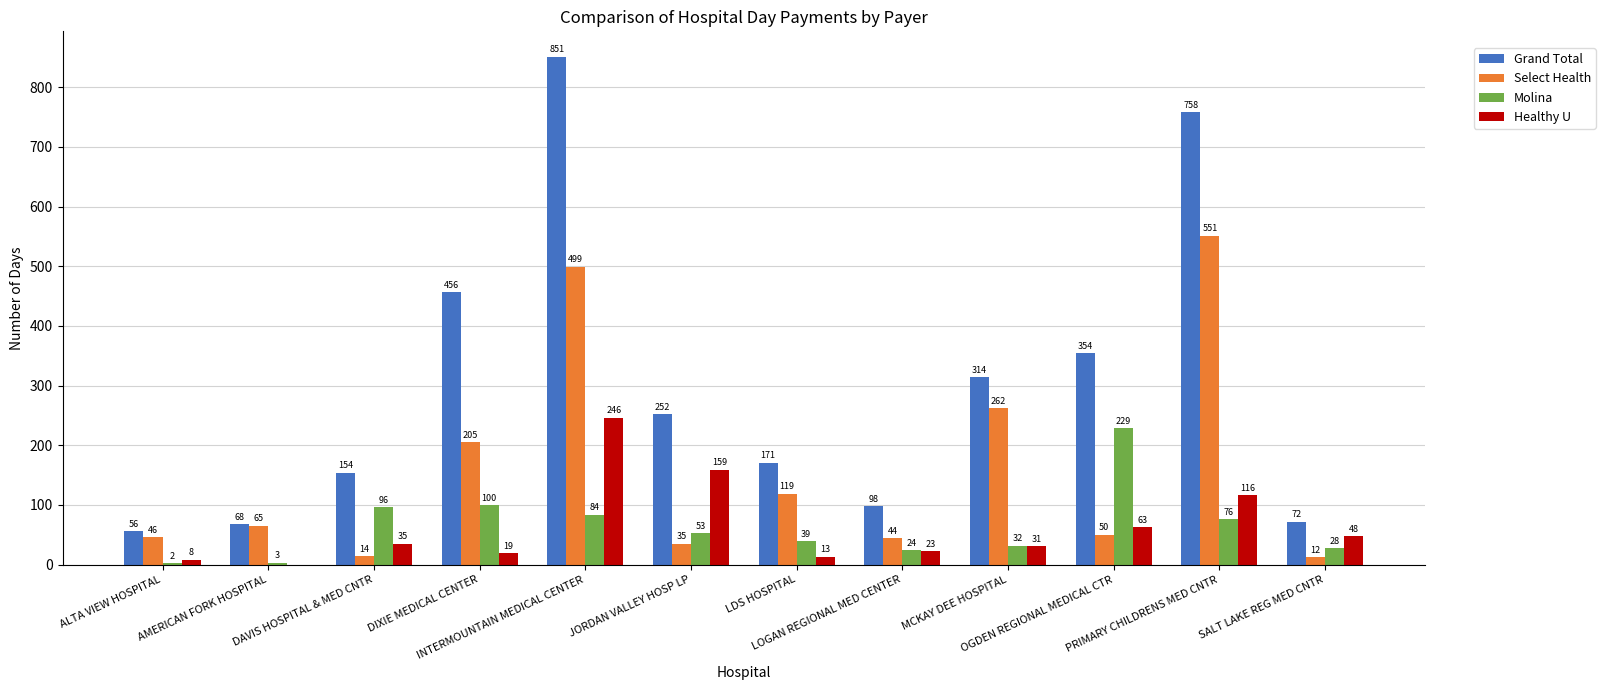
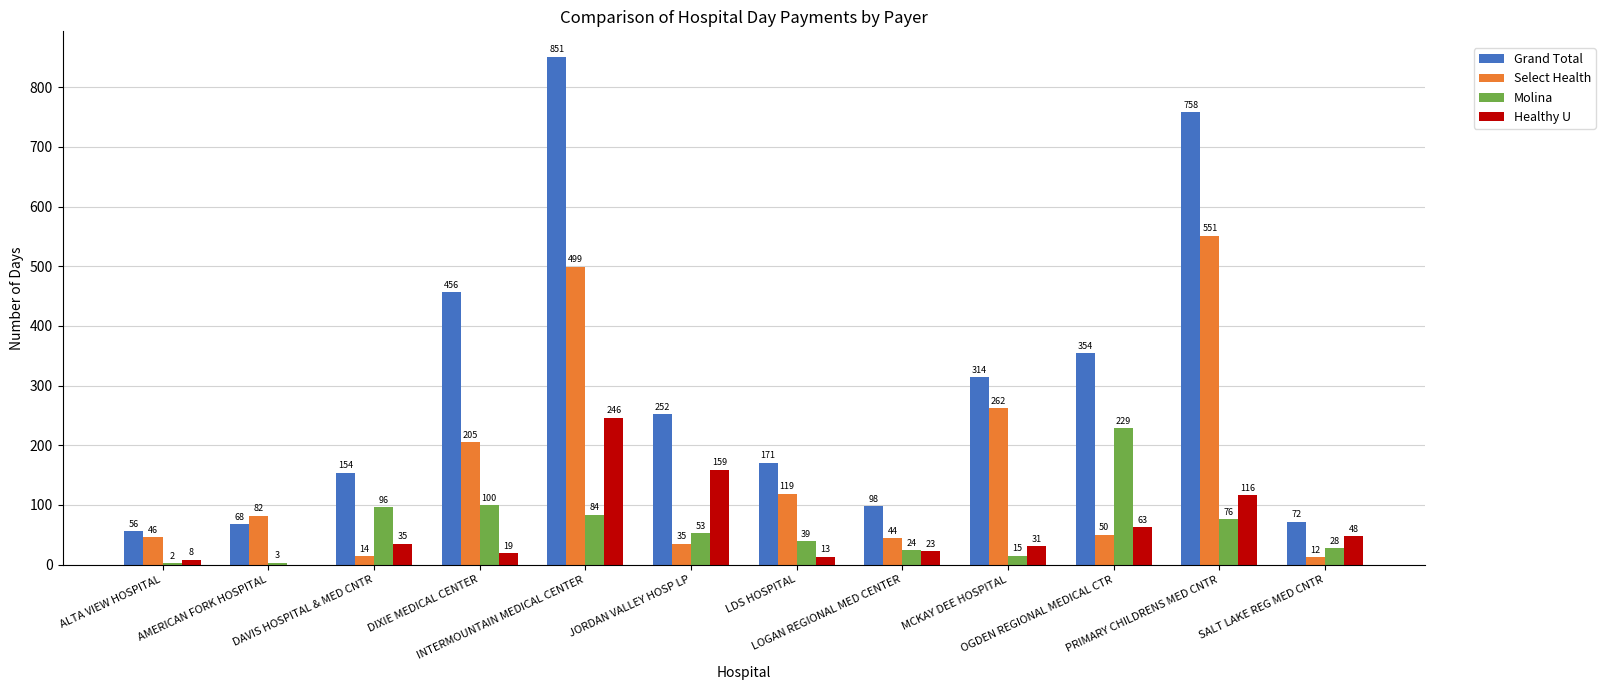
  {
    "Grand Total": {
      "ALTA VIEW HOSPITAL": 56,
      "AMERICAN FORK HOSPITAL": 68,
      "DAVIS HOSPITAL & MED CNTR": 154,
      "DIXIE MEDICAL CENTER": 456,
      "INTERMOUNTAIN MEDICAL CENTER": 851,
      "JORDAN VALLEY HOSP LP": 252,
      "LDS HOSPITAL": 171,
      "LOGAN REGIONAL MED CENTER": 98,
      "MCKAY DEE HOSPITAL": 314,
      "OGDEN REGIONAL MEDICAL CTR": 354,
      "PRIMARY CHILDRENS MED CNTR": 758,
      "SALT LAKE REG MED CNTR": 72
    },
    "Select Health": {
      "ALTA VIEW HOSPITAL": 46,
-     "AMERICAN FORK HOSPITAL": 65,
+     "AMERICAN FORK HOSPITAL": 82,
      "DAVIS HOSPITAL & MED CNTR": 14,
      "DIXIE MEDICAL CENTER": 205,
      "INTERMOUNTAIN MEDICAL CENTER": 499,
      "JORDAN VALLEY HOSP LP": 35,
      "LDS HOSPITAL": 119,
      "LOGAN REGIONAL MED CENTER": 44,
      "MCKAY DEE HOSPITAL": 262,
      "OGDEN REGIONAL MEDICAL CTR": 50,
      "PRIMARY CHILDRENS MED CNTR": 551,
      "SALT LAKE REG MED CNTR": 12
    },
    "Molina": {
      "ALTA VIEW HOSPITAL": 2,
      "AMERICAN FORK HOSPITAL": 3,
      "DAVIS HOSPITAL & MED CNTR": 96,
      "DIXIE MEDICAL CENTER": 100,
      "INTERMOUNTAIN MEDICAL CENTER": 84,
      "JORDAN VALLEY HOSP LP": 53,
      "LDS HOSPITAL": 39,
      "LOGAN REGIONAL MED CENTER": 24,
-     "MCKAY DEE HOSPITAL": 32,
+     "MCKAY DEE HOSPITAL": 15,
      "OGDEN REGIONAL MEDICAL CTR": 229,
      "PRIMARY CHILDRENS MED CNTR": 76,
      "SALT LAKE REG MED CNTR": 28
    },
    "Healthy U": {
      "ALTA VIEW HOSPITAL": 8,
      "DAVIS HOSPITAL & MED CNTR": 35,
      "DIXIE MEDICAL CENTER": 19,
      "INTERMOUNTAIN MEDICAL CENTER": 246,
      "JORDAN VALLEY HOSP LP": 159,
      "LDS HOSPITAL": 13,
      "LOGAN REGIONAL MED CENTER": 23,
      "MCKAY DEE HOSPITAL": 31,
      "OGDEN REGIONAL MEDICAL CTR": 63,
      "PRIMARY CHILDRENS MED CNTR": 116,
      "SALT LAKE REG MED CNTR": 48
    }
  }
